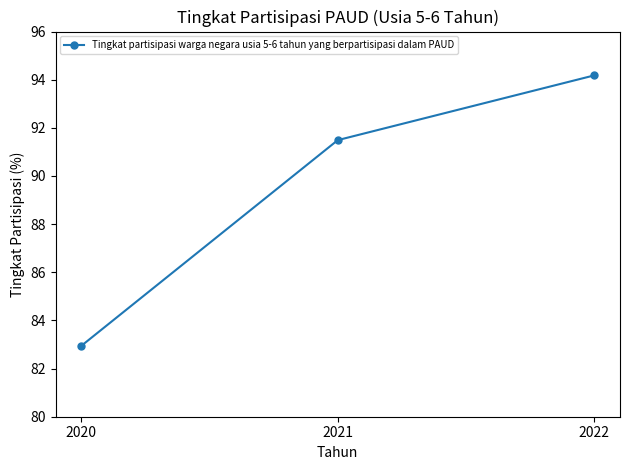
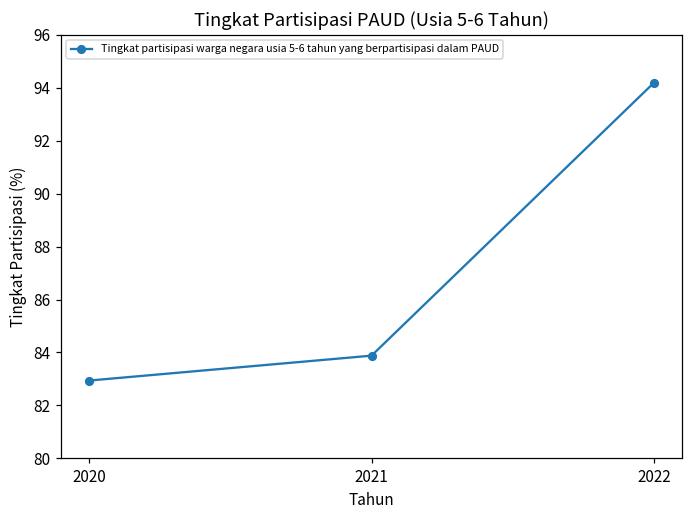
  {
    "2020": 82.9,
-   "2021": 91.5,
+   "2021": 83.9,
    "2022": 94.2
  }
